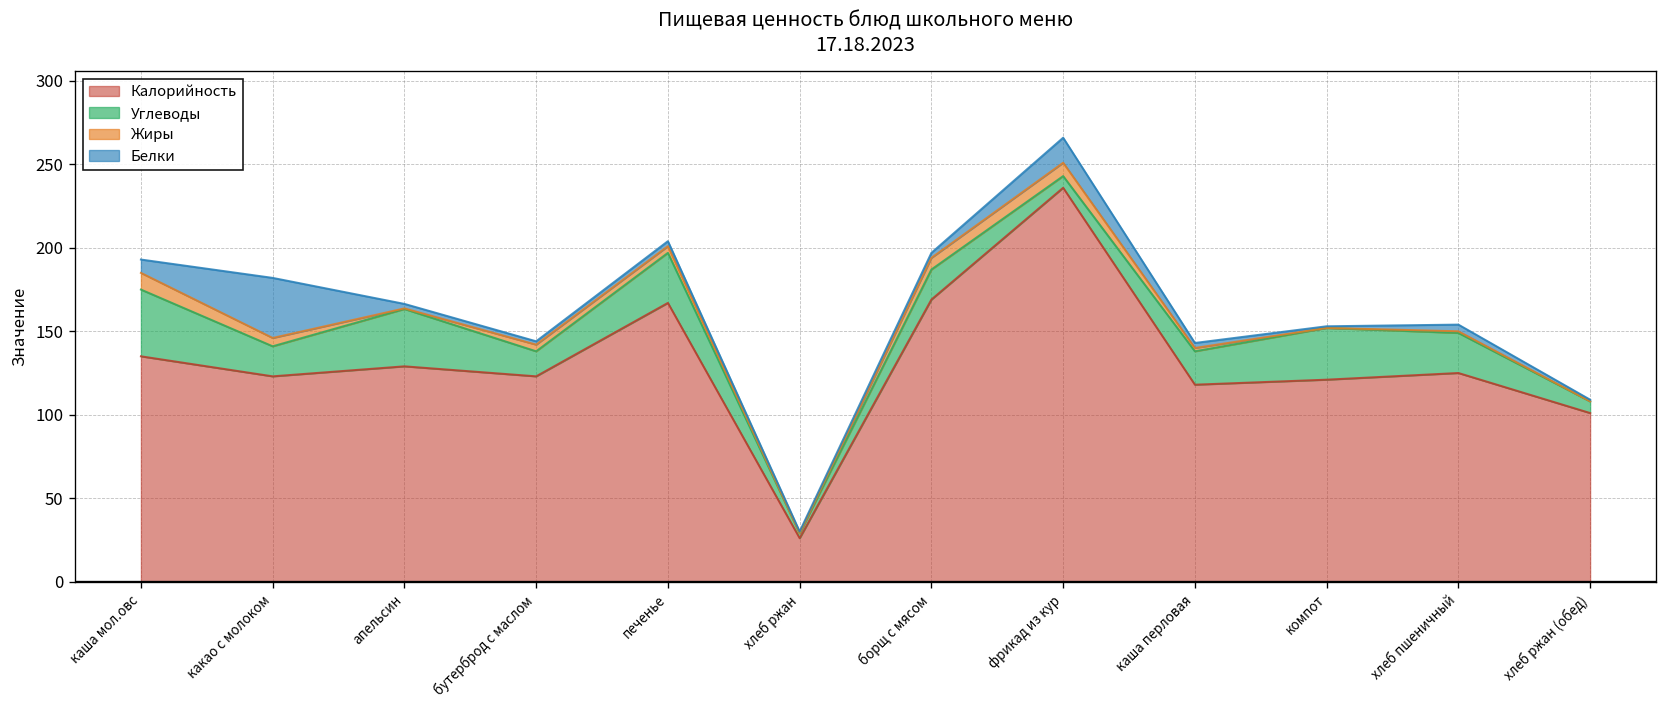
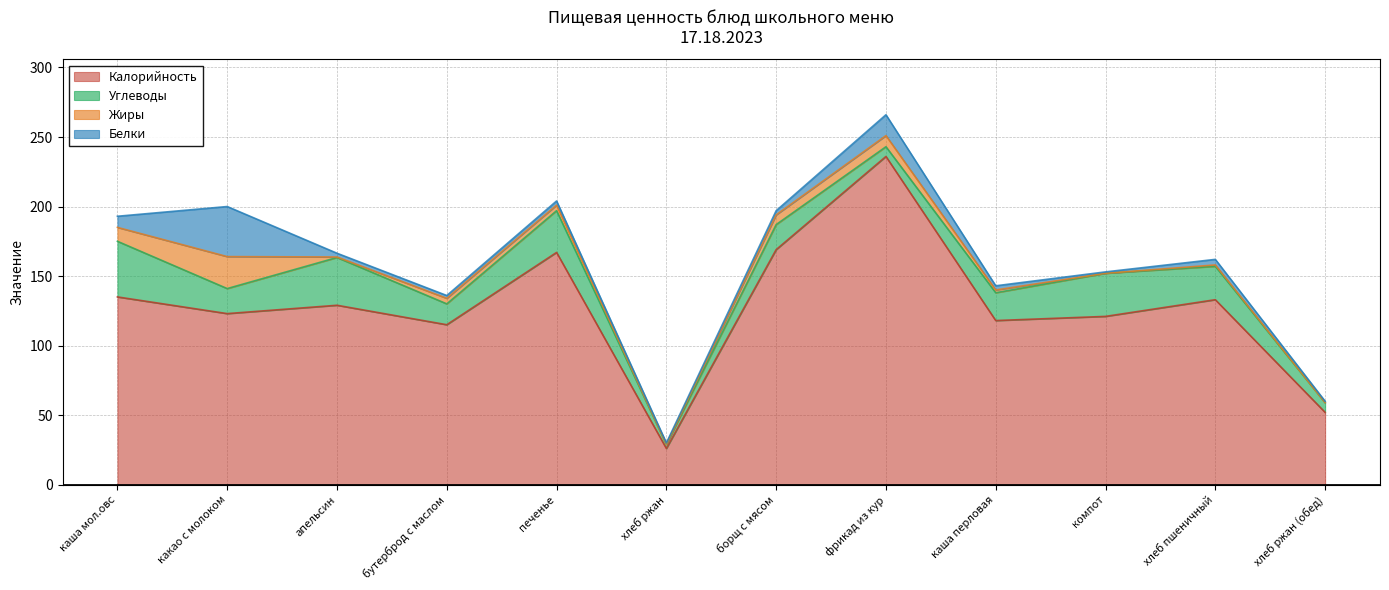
  {
    "Калорийность": {
      "каша мол.овс": 135,
      "какао с молоком": 123,
      "апельсин": 129,
-     "бутерброд с маслом": 123,
+     "бутерброд с маслом": 115,
      "печенье": 167,
      "хлеб ржан": 26,
      "борщ с мясом": 169,
      "фрикад из кур": 236,
      "каша перловая": 118,
      "компот": 121,
-     "хлеб пшеничный": 125,
-     "хлеб ржан (обед)": 101
+     "хлеб пшеничный": 133,
+     "хлеб ржан (обед)": 52
    },
    "Углеводы": {
      "каша мол.овс": 40,
      "какао с молоком": 18,
      "бутерброд с маслом": 15,
      "печенье": 30,
      "борщ с мясом": 18,
      "фрикад из кур": 7,
      "каша перловая": 20
    },
    "Жиры": {
      "каша мол.овс": 10,
-     "какао с молоком": 5,
+     "какао с молоком": 23,
      "бутерброд с маслом": 4,
      "печенье": 4,
      "борщ с мясом": 7,
      "фрикад из кур": 8,
      "каша перловая": 2
    },
    "Белки": {
      "каша мол.овс": 8,
      "какао с молоком": 36,
      "апельсин": 3,
      "бутерброд с маслом": 2,
      "печенье": 3,
      "борщ с мясом": 3,
      "фрикад из кур": 15,
      "каша перловая": 3,
      "хлеб пшеничный": 4
    }
  }
